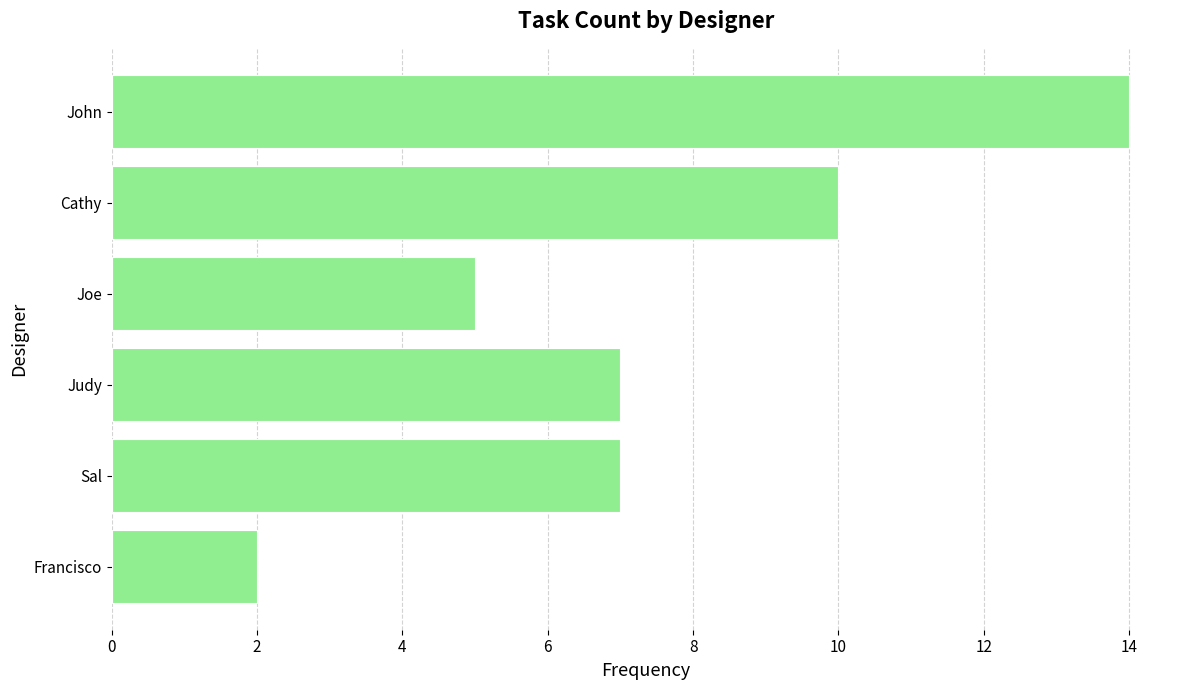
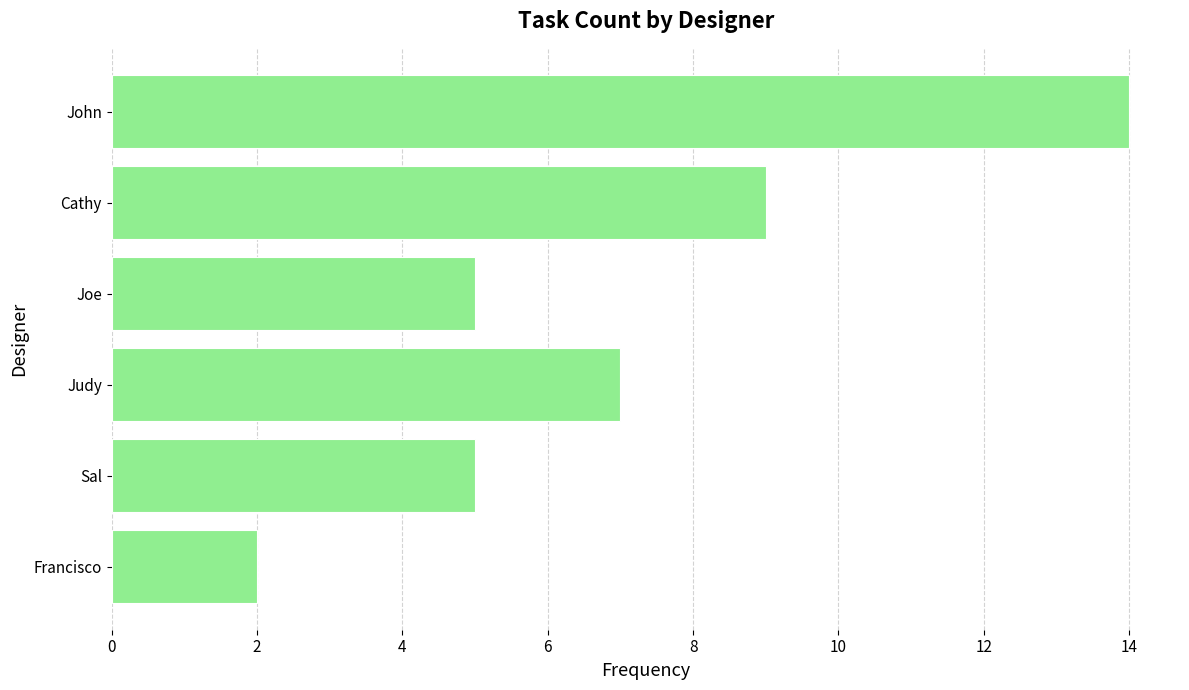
  {
    "John": 14,
-   "Cathy": 10,
+   "Cathy": 9,
    "Joe": 5,
    "Judy": 7,
-   "Sal": 7,
+   "Sal": 5,
    "Francisco": 2
  }
